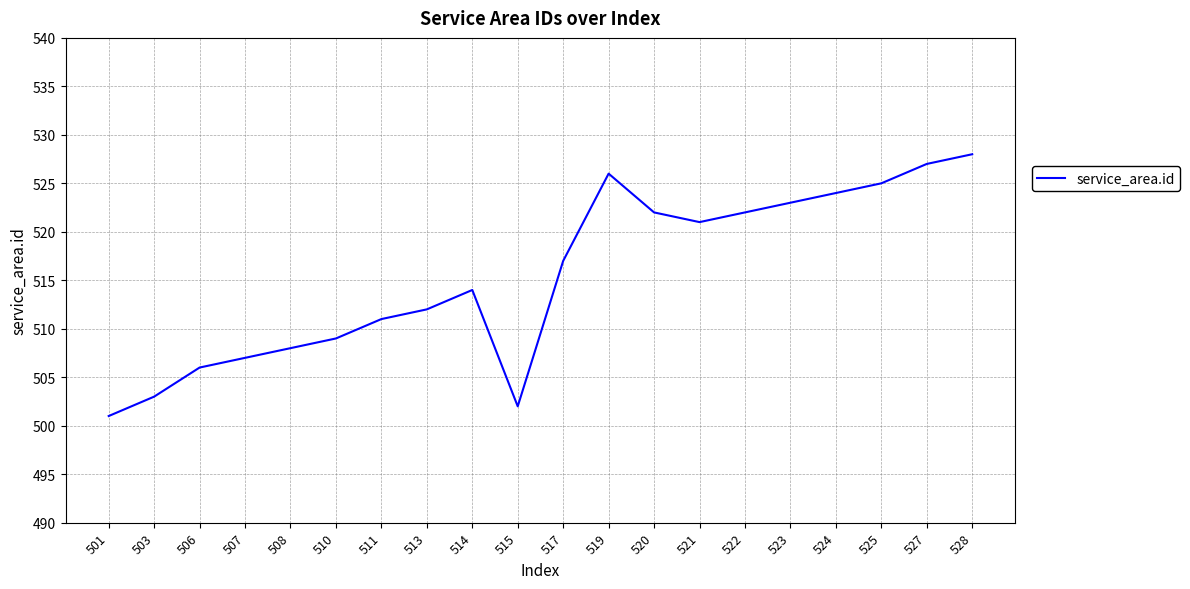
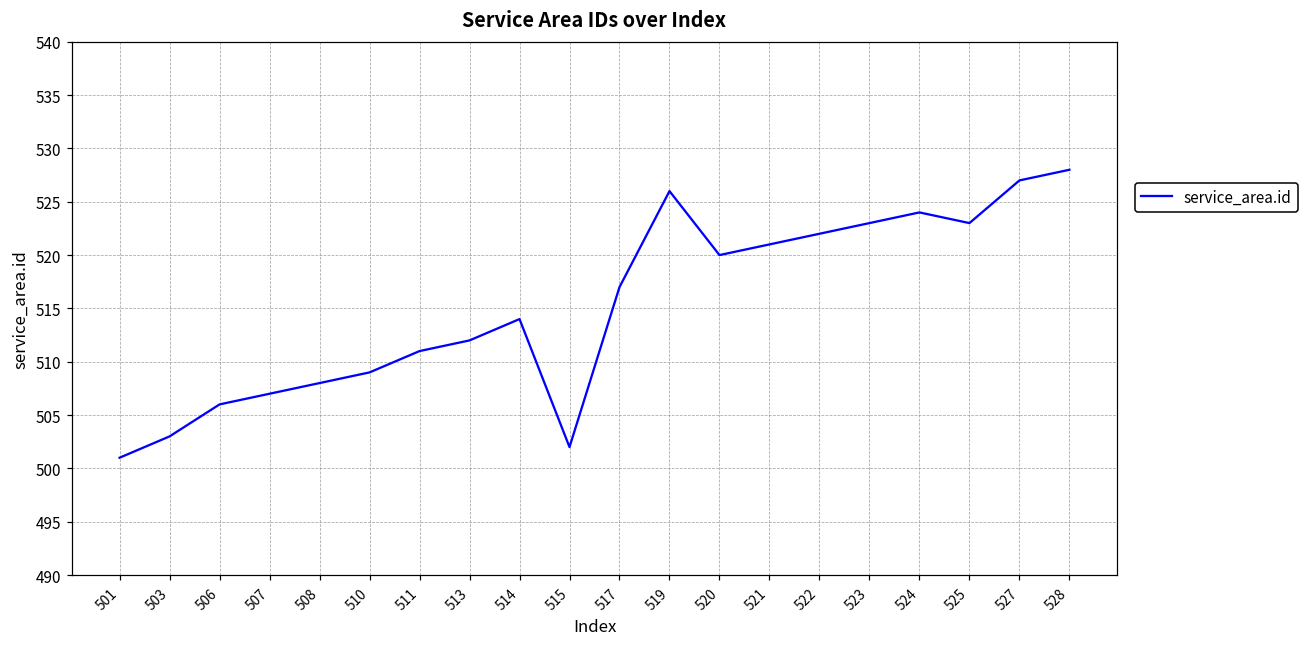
  {
    "501": 501,
    "503": 503,
    "506": 506,
    "507": 507,
    "508": 508,
    "510": 509,
    "511": 511,
    "513": 512,
    "514": 514,
    "515": 502,
    "517": 517,
    "519": 526,
-   "520": 522,
+   "520": 520,
    "521": 521,
    "522": 522,
    "523": 523,
    "524": 524,
-   "525": 525,
+   "525": 523,
    "527": 527,
    "528": 528
  }
